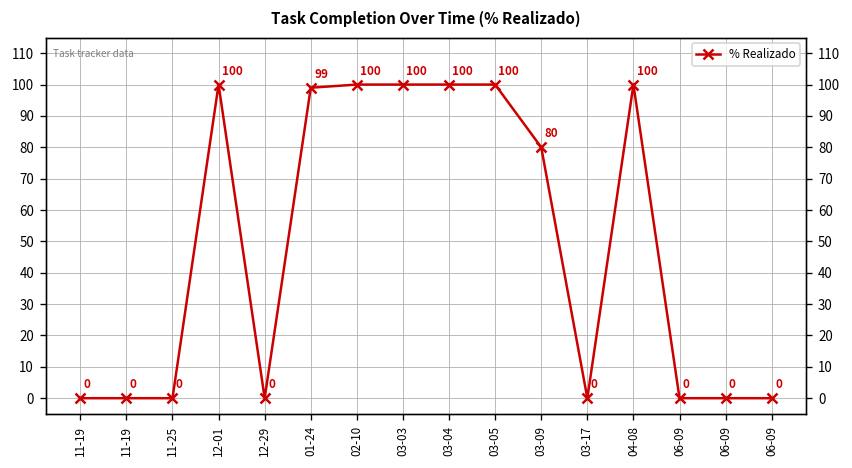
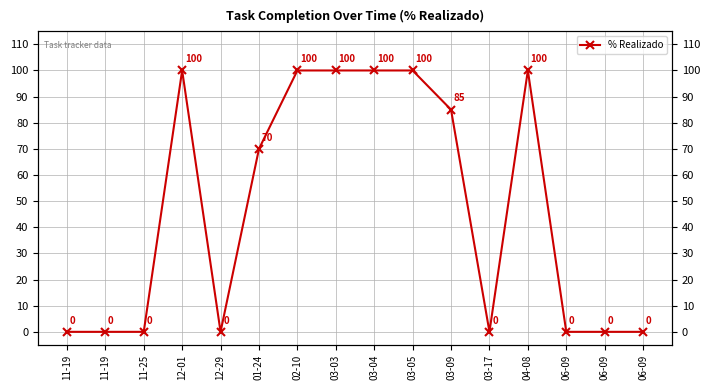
  {
    "11-25": 0,
    "12-01": 100,
    "12-29": 0,
-   "01-24": 99,
+   "01-24": 70,
    "02-10": 100,
    "03-03": 100,
    "03-04": 100,
    "03-05": 100,
-   "03-09": 80,
+   "03-09": 85,
    "03-17": 0,
    "04-08": 100
  }
